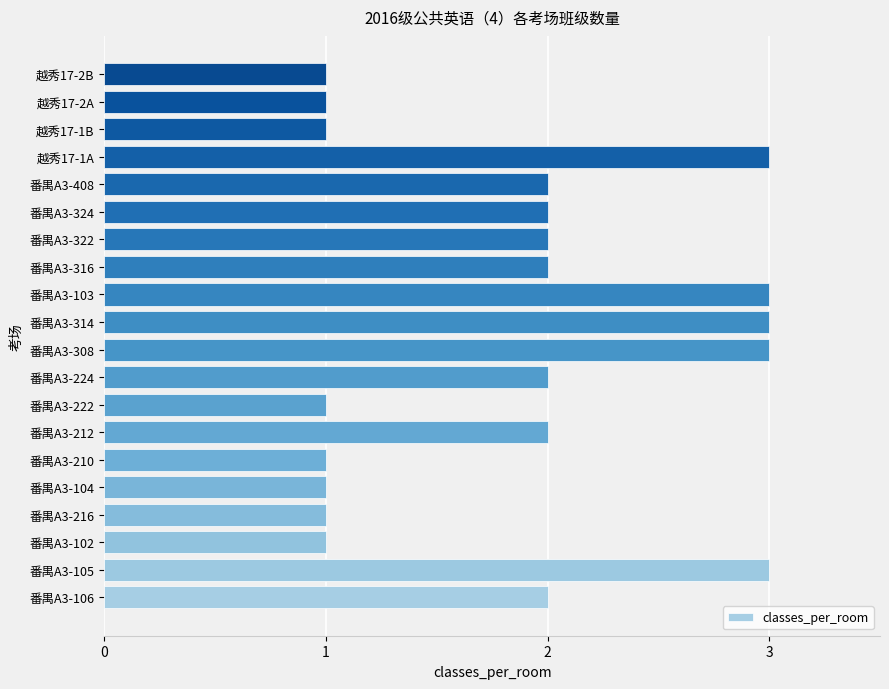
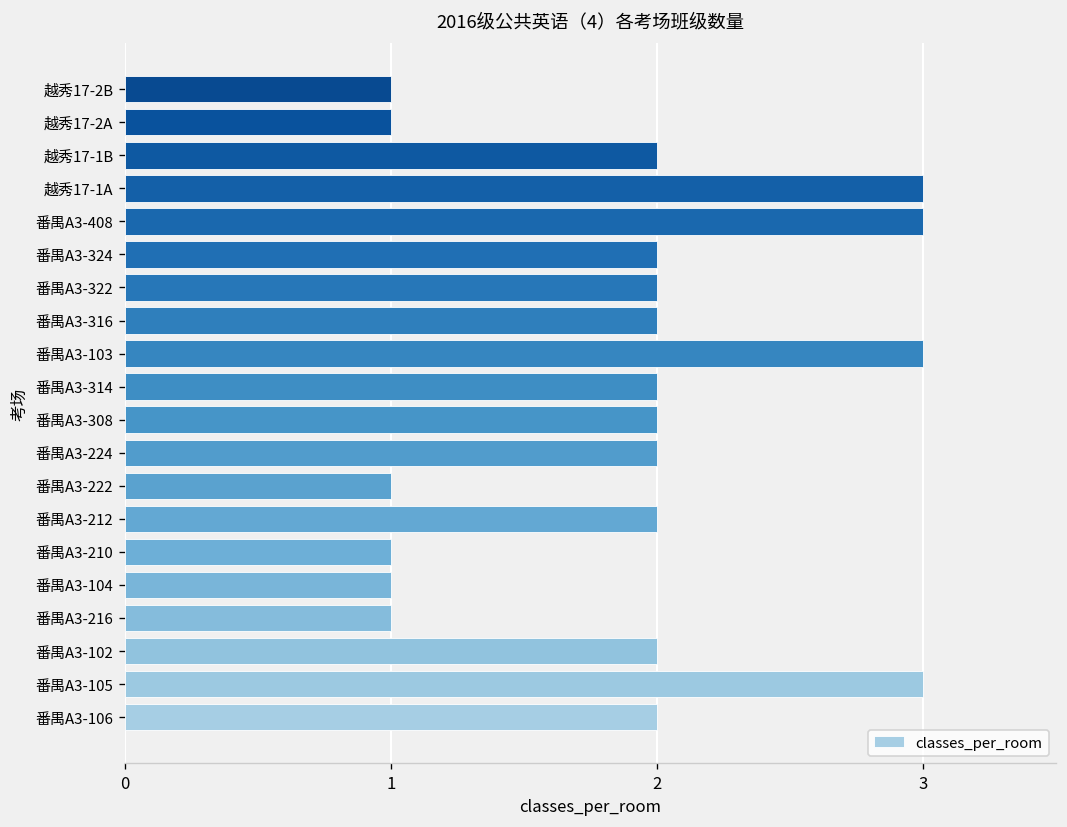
  {
    "越秀17-2B": 1,
    "越秀17-2A": 1,
-   "越秀17-1B": 1,
+   "越秀17-1B": 2,
    "越秀17-1A": 3,
-   "番禺A3-408": 2,
+   "番禺A3-408": 3,
    "番禺A3-324": 2,
    "番禺A3-322": 2,
    "番禺A3-316": 2,
    "番禺A3-103": 3,
-   "番禺A3-314": 3,
-   "番禺A3-308": 3,
+   "番禺A3-314": 2,
+   "番禺A3-308": 2,
    "番禺A3-224": 2,
    "番禺A3-222": 1,
    "番禺A3-212": 2,
    "番禺A3-210": 1,
    "番禺A3-104": 1,
    "番禺A3-216": 1,
-   "番禺A3-102": 1,
+   "番禺A3-102": 2,
    "番禺A3-105": 3,
    "番禺A3-106": 2
  }
